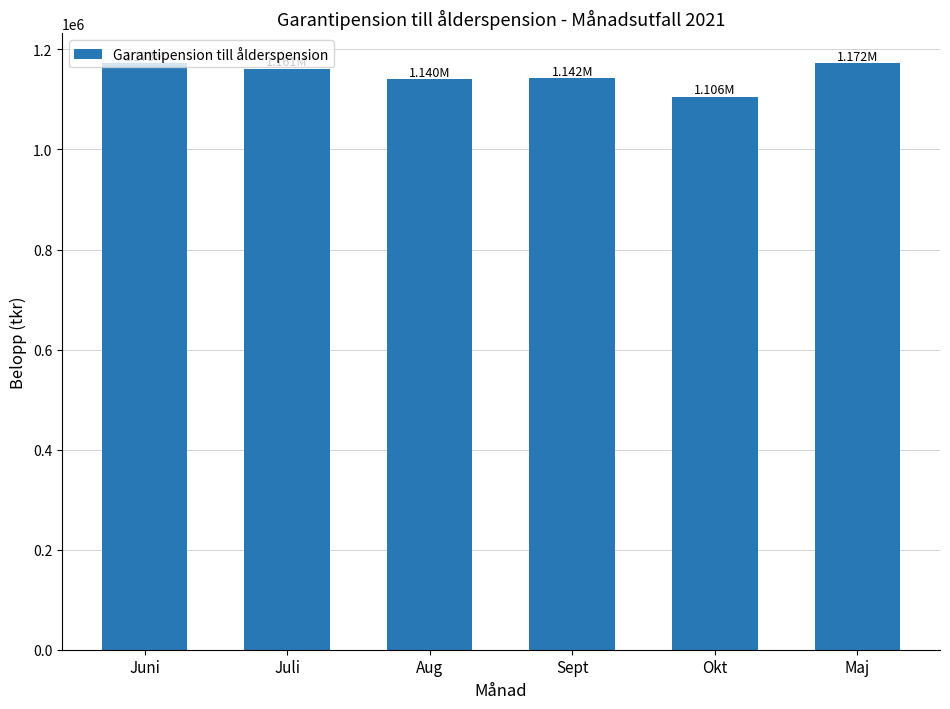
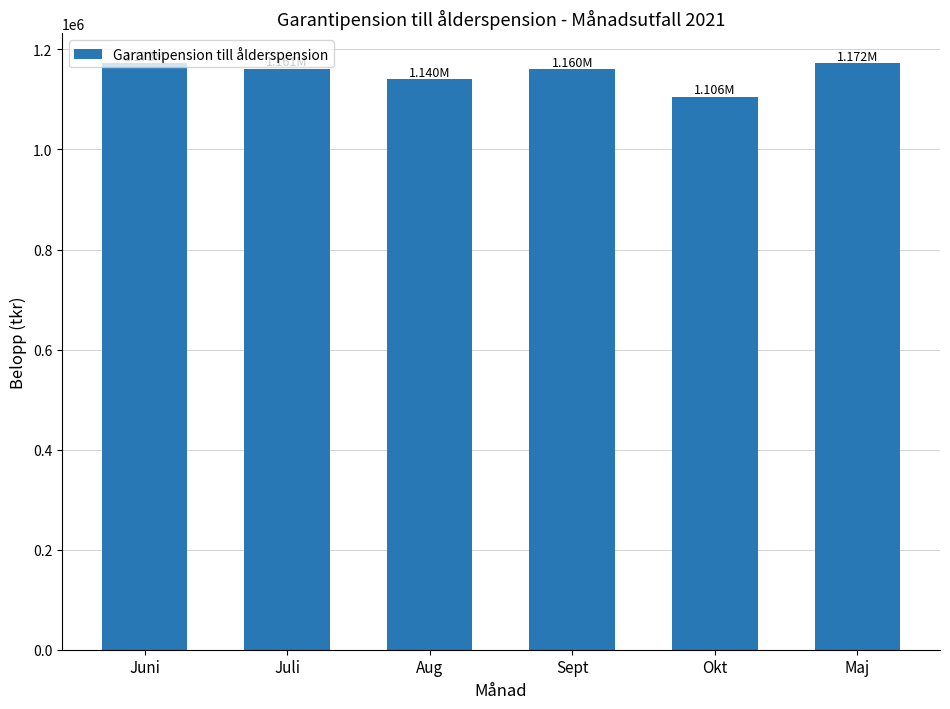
  {
    "Aug": "1.140M",
-   "Sept": "1.142M",
+   "Sept": "1.160M",
    "Okt": "1.106M",
    "Maj": "1.172M"
  }
